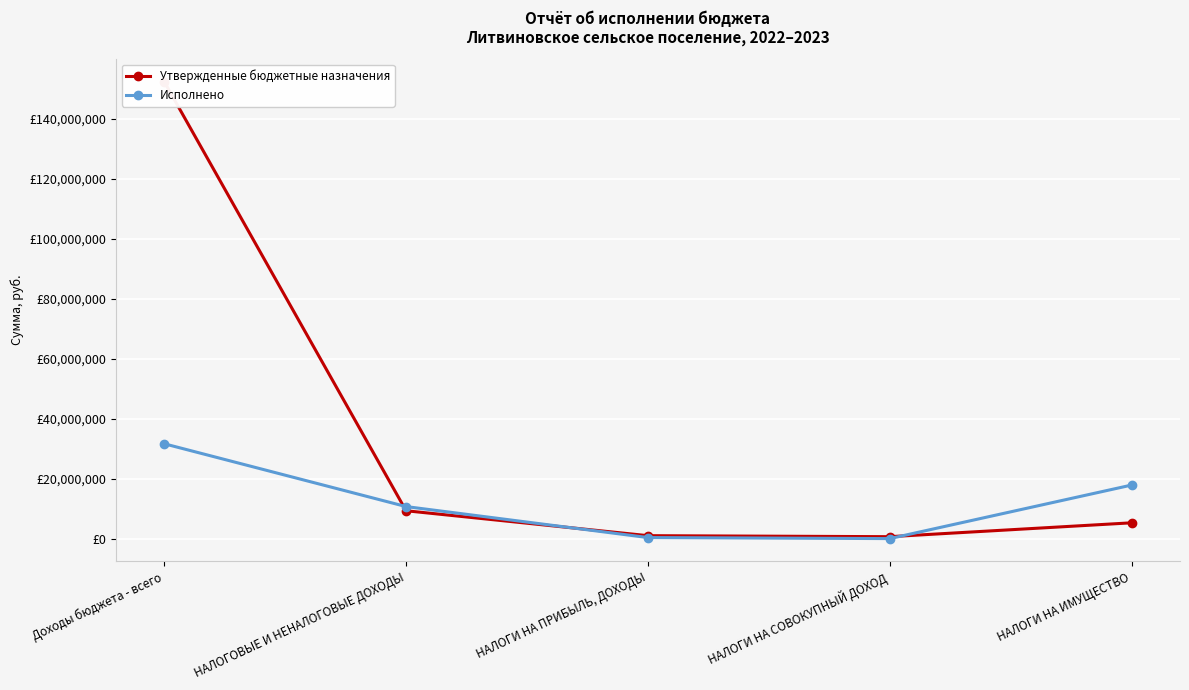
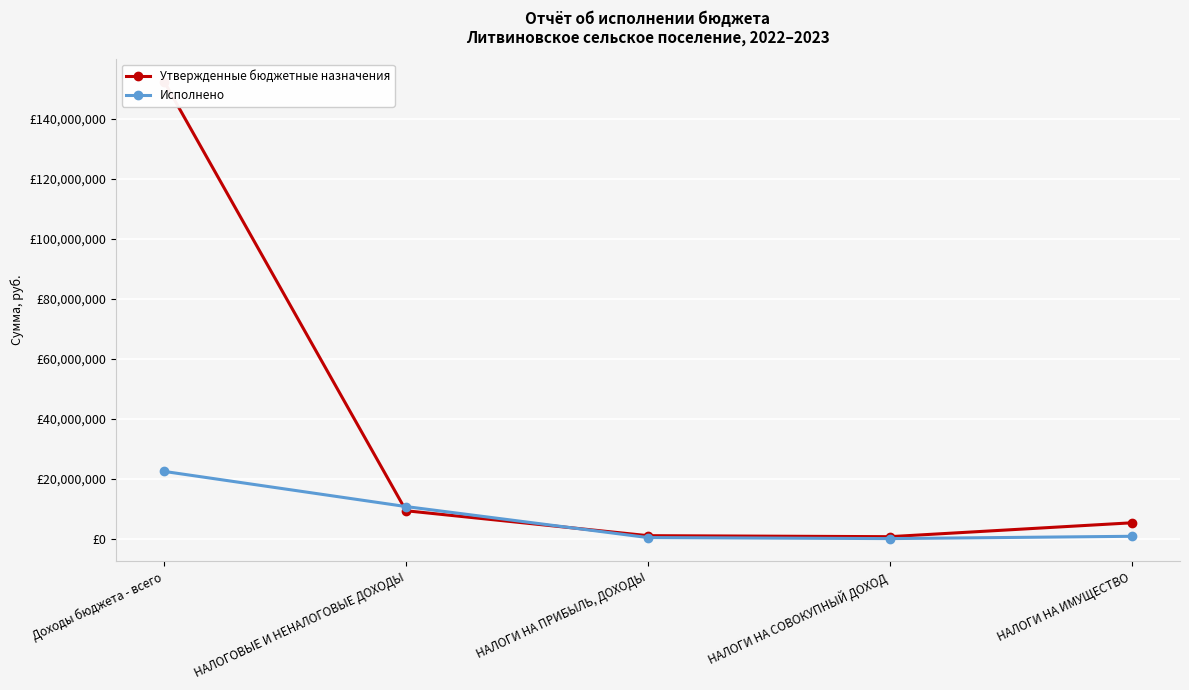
  {
    "Утвержденные бюджетные назначения": {
      "НАЛОГОВЫЕ И НЕНАЛОГОВЫЕ ДОХОДЫ": "£9,000,000",
      "НАЛОГИ НА ИМУЩЕСТВО": "£5,000,000"
    },
    "Исполнено": {
-     "Доходы бюджета - всего": "£32,000,000",
+     "Доходы бюджета - всего": "£23,000,000",
      "НАЛОГОВЫЕ И НЕНАЛОГОВЫЕ ДОХОДЫ": "£11,000,000",
-     "НАЛОГИ НА ИМУЩЕСТВО": "£18,000,000"
+     "НАЛОГИ НА ИМУЩЕСТВО": "£1,000,000"
    }
  }
